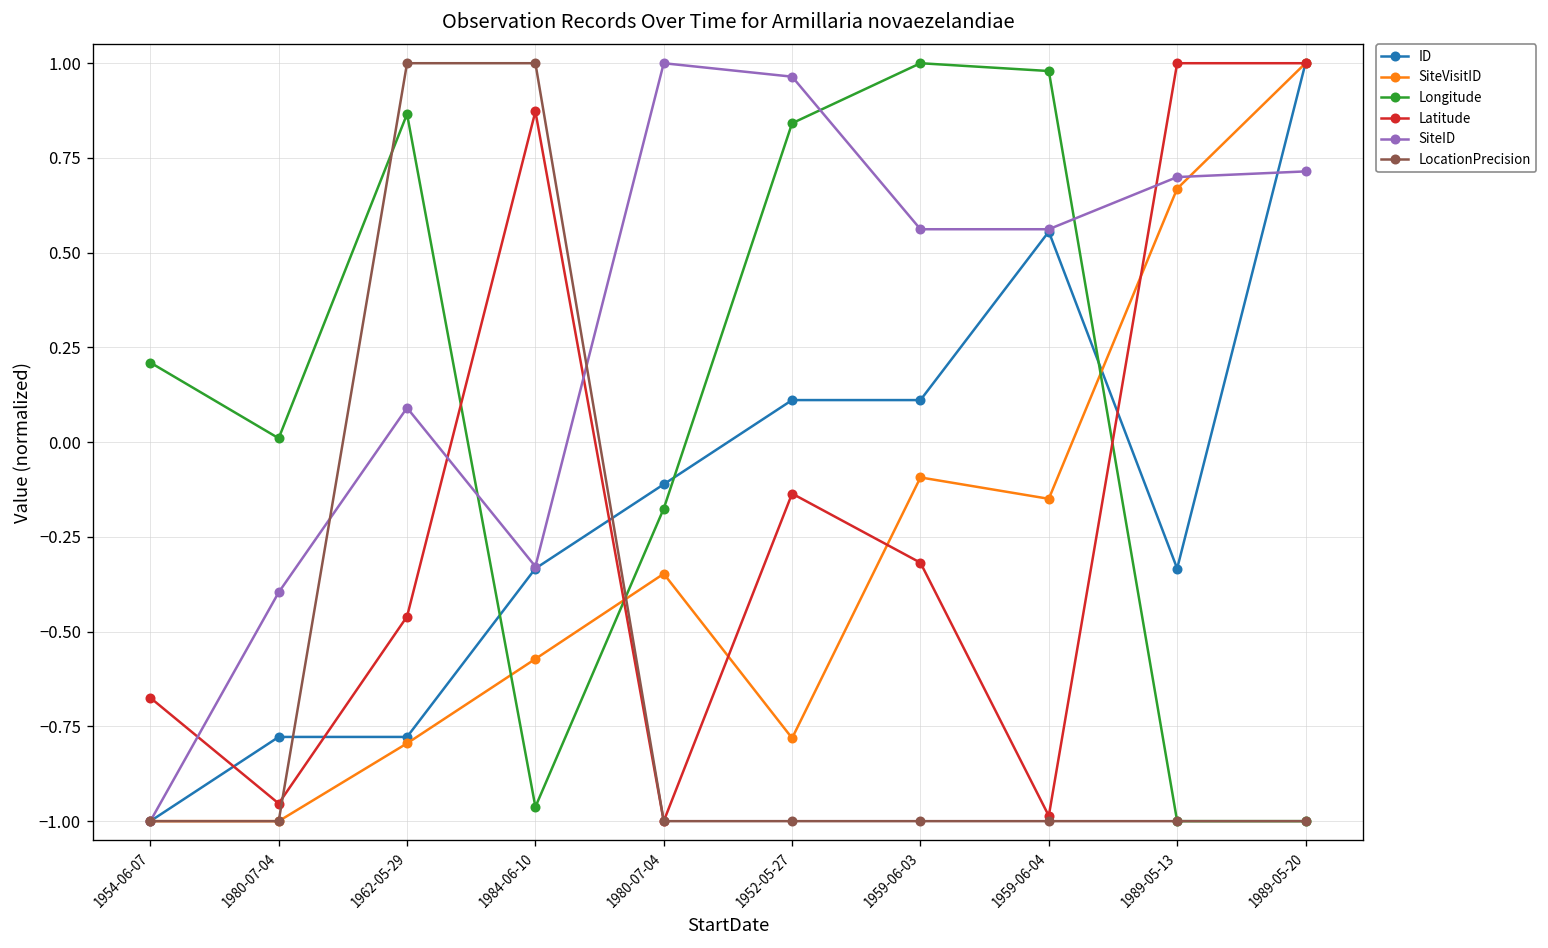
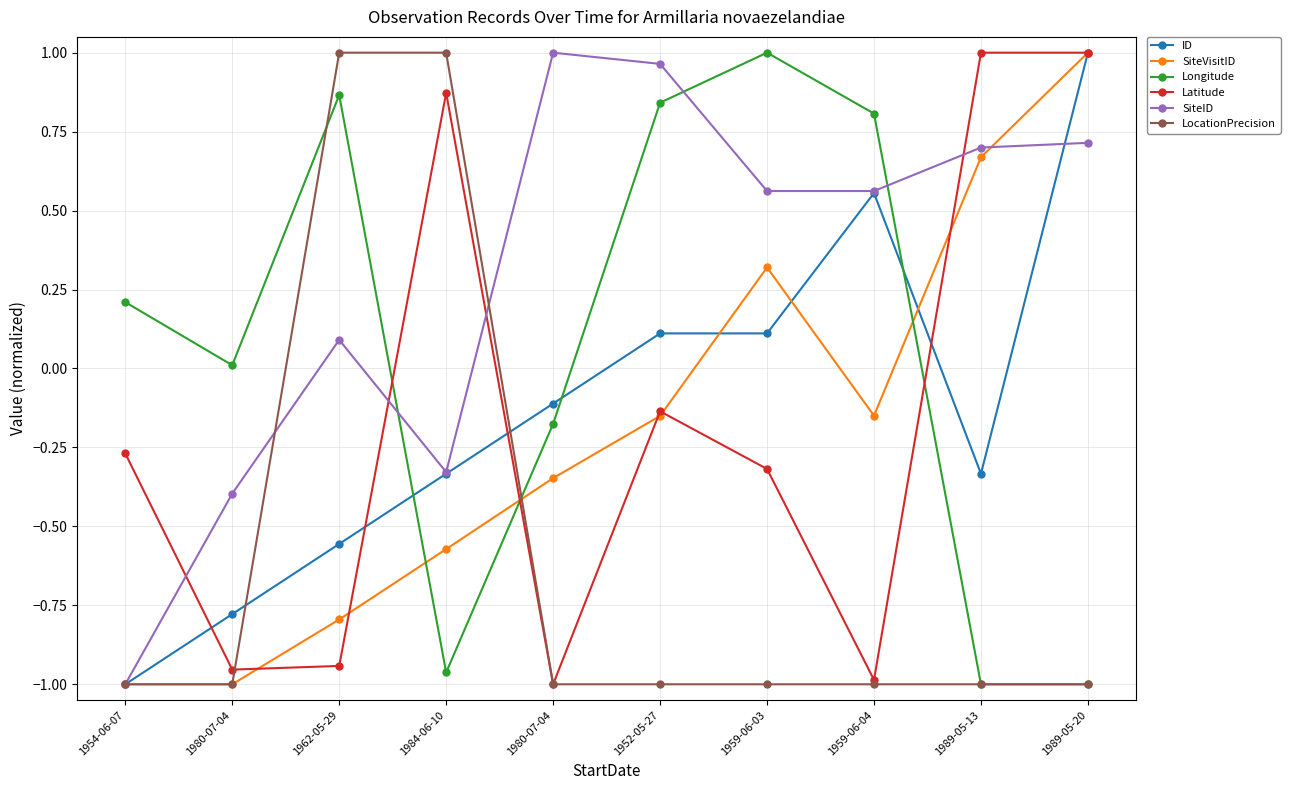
  {
    "ID": {
-     "1962-05-29": -0.78,
+     "1962-05-29": -0.56,
      "1952-05-27": 0.11,
      "1959-06-03": 0.11,
      "1989-05-13": -0.33
    },
    "SiteVisitID": {
      "1962-05-29": -0.79,
      "1984-06-10": -0.57,
-     "1952-05-27": -0.78,
-     "1959-06-03": -0.09,
+     "1952-05-27": -0.15,
+     "1959-06-03": 0.32,
      "1959-06-04": -0.15,
      "1989-05-13": 0.67
    },
    "Longitude": {
      "1954-06-07": 0.21,
      "1962-05-29": 0.87,
      "1984-06-10": -0.96,
      "1952-05-27": 0.84,
      "1959-06-03": 1.00,
-     "1959-06-04": 0.98
+     "1959-06-04": 0.81
    },
    "Latitude": {
-     "1954-06-07": -0.67,
-     "1962-05-29": -0.46,
+     "1954-06-07": -0.27,
+     "1962-05-29": -0.94,
      "1984-06-10": 0.87,
      "1952-05-27": -0.14,
      "1959-06-03": -0.32,
      "1959-06-04": -0.99,
      "1989-05-13": 1.00
    },
    "SiteID": {
      "1962-05-29": 0.09,
      "1952-05-27": 0.96,
      "1959-06-03": 0.56,
      "1989-05-13": 0.70,
      "1989-05-20": 0.71
    },
    "LocationPrecision": {
      "1962-05-29": 1.00,
      "1984-06-10": 1.00,
      "1952-05-27": -1.00,
      "1959-06-03": -1.00,
      "1959-06-04": -1.00
    }
  }
